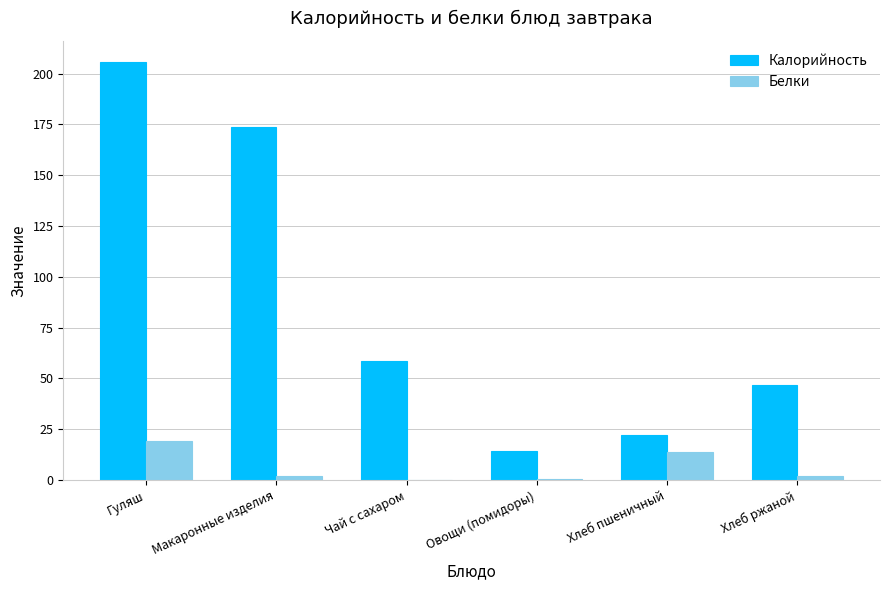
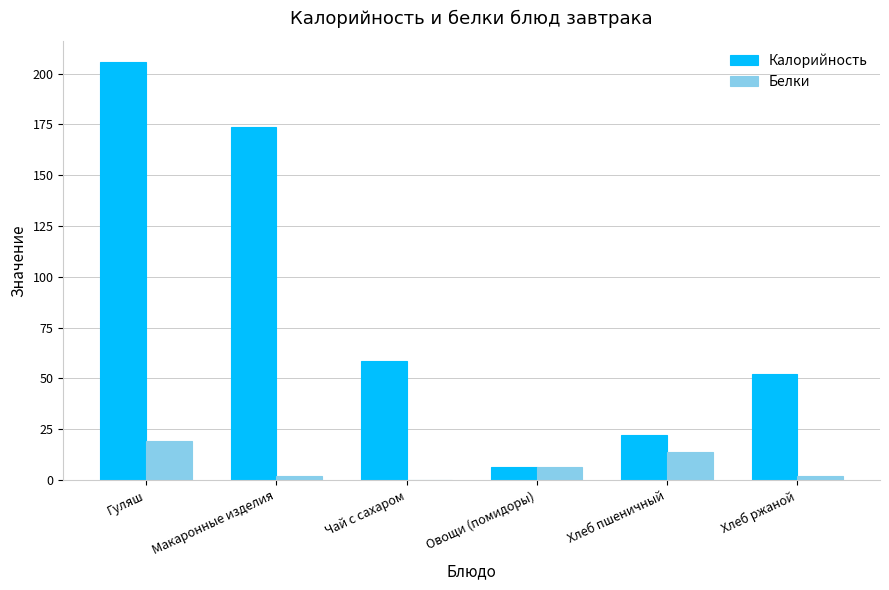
  {
    "Калорийность": {
      "Гуляш": 206,
      "Макаронные изделия": 174,
      "Чай с сахаром": 59,
-     "Овощи (помидоры)": 14,
+     "Овощи (помидоры)": 7,
      "Хлеб пшеничный": 22,
-     "Хлеб ржаной": 47
+     "Хлеб ржаной": 52
    },
    "Белки": {
      "Гуляш": 19,
      "Макаронные изделия": 2,
-     "Овощи (помидоры)": 1,
+     "Овощи (помидоры)": 7,
      "Хлеб пшеничный": 14,
      "Хлеб ржаной": 2
    }
  }
